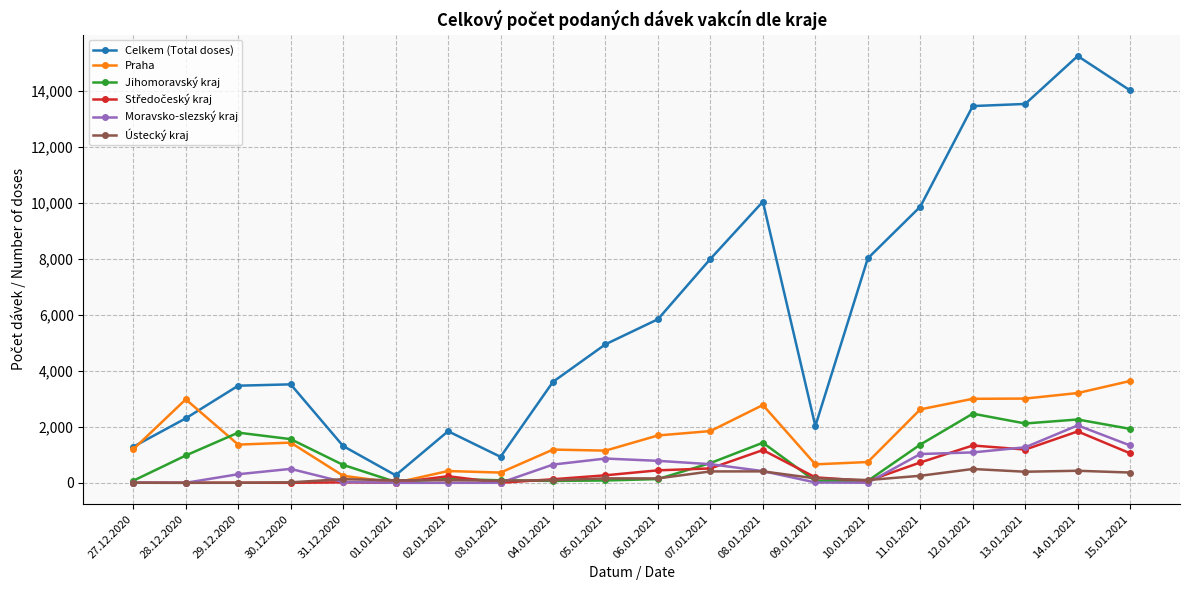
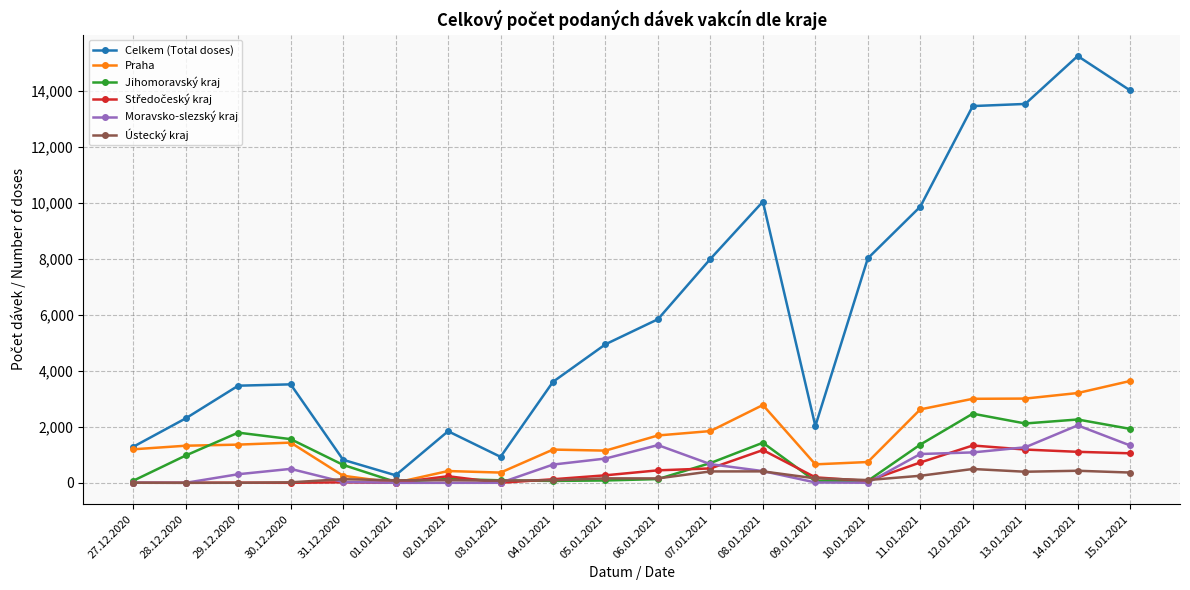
  {
    "Celkem (Total doses)": {
      "28.12.2020": "2,300",
      "29.12.2020": "3,500",
      "30.12.2020": "3,500",
-     "31.12.2020": "1,300",
+     "31.12.2020": "800",
      "01.01.2021": "300",
      "02.01.2021": "1,800",
      "03.01.2021": "900",
      "04.01.2021": "3,600",
      "05.01.2021": "4,900",
      "06.01.2021": "5,800",
      "07.01.2021": "8,000",
      "08.01.2021": "10,000",
      "09.01.2021": "2,000",
      "10.01.2021": "8,000",
      "11.01.2021": "9,900",
      "12.01.2021": "13,500",
      "13.01.2021": "13,500",
      "14.01.2021": "15,200",
      "15.01.2021": "14,000"
    },
    "Praha": {
-     "28.12.2020": "3,000",
+     "28.12.2020": "1,300",
      "29.12.2020": "1,400",
      "30.12.2020": "1,400",
      "31.12.2020": "300",
      "02.01.2021": "400",
      "03.01.2021": "400",
      "04.01.2021": "1,200",
      "05.01.2021": "1,100",
      "06.01.2021": "1,700",
      "07.01.2021": "1,800",
      "08.01.2021": "2,800",
      "09.01.2021": "700",
      "10.01.2021": "700",
      "11.01.2021": "2,600",
      "12.01.2021": "3,000",
      "13.01.2021": "3,000",
      "14.01.2021": "3,200",
      "15.01.2021": "3,600"
    },
    "Jihomoravský kraj": {
      "28.12.2020": "1,000",
      "29.12.2020": "1,800",
      "30.12.2020": "1,600",
      "31.12.2020": "600",
      "08.01.2021": "1,400",
      "11.01.2021": "1,400",
      "12.01.2021": "2,500",
      "13.01.2021": "2,100",
      "14.01.2021": "2,300",
      "15.01.2021": "1,900"
    },
    "Středočeský kraj": {
      "02.01.2021": "200",
      "05.01.2021": "300",
      "06.01.2021": "400",
      "07.01.2021": "500",
      "08.01.2021": "1,200",
      "11.01.2021": "700",
      "12.01.2021": "1,300",
-     "14.01.2021": "1,800",
+     "14.01.2021": "1,100",
      "15.01.2021": "1,100"
    },
    "Moravsko-slezský kraj": {
      "29.12.2020": "300",
      "30.12.2020": "500",
      "02.01.2021": "0",
      "04.01.2021": "700",
      "05.01.2021": "900",
-     "06.01.2021": "800",
+     "06.01.2021": "1,300",
      "11.01.2021": "1,000",
      "12.01.2021": "1,100",
      "14.01.2021": "2,100",
      "15.01.2021": "1,300"
    },
    "Ústecký kraj": {
      "31.12.2020": "100",
      "07.01.2021": "400",
      "11.01.2021": "300",
      "12.01.2021": "500",
      "13.01.2021": "400",
      "14.01.2021": "400",
      "15.01.2021": "400"
    }
  }
